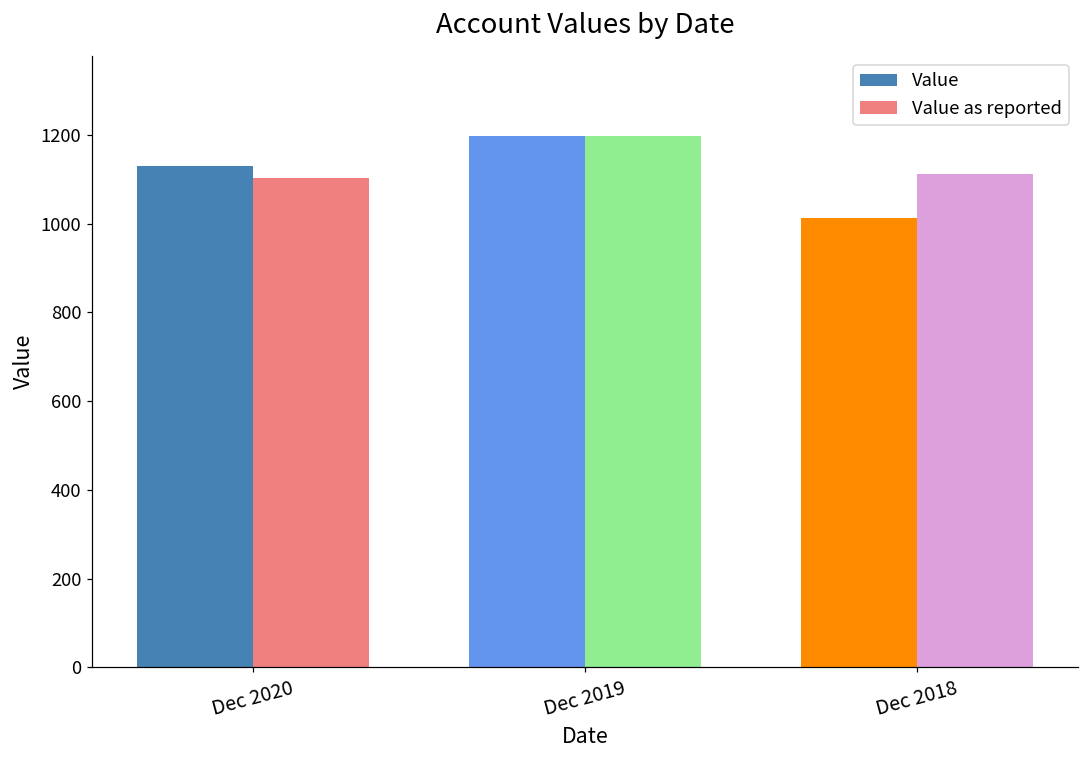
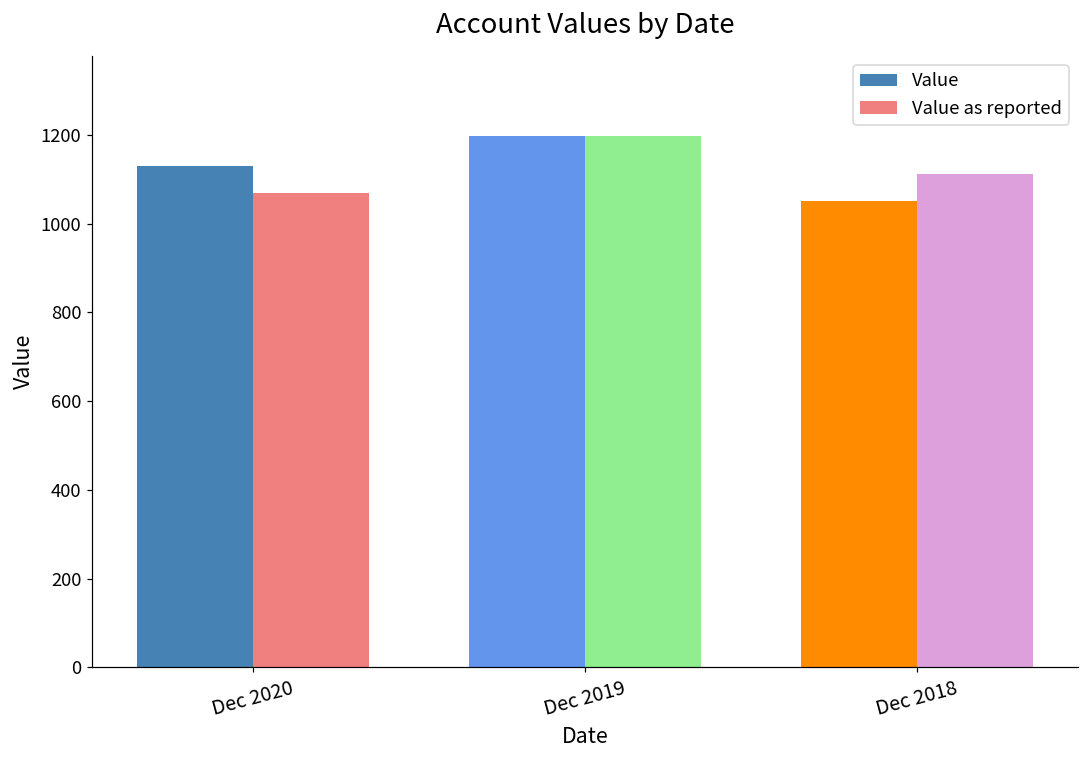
  {
    "Value": {
      "Dec 2020": 1130,
      "Dec 2019": 1200,
-     "Dec 2018": 1010
+     "Dec 2018": 1050
    },
    "Value as reported": {
-     "Dec 2020": 1100,
+     "Dec 2020": 1070,
      "Dec 2019": 1200,
      "Dec 2018": 1110
    }
  }
